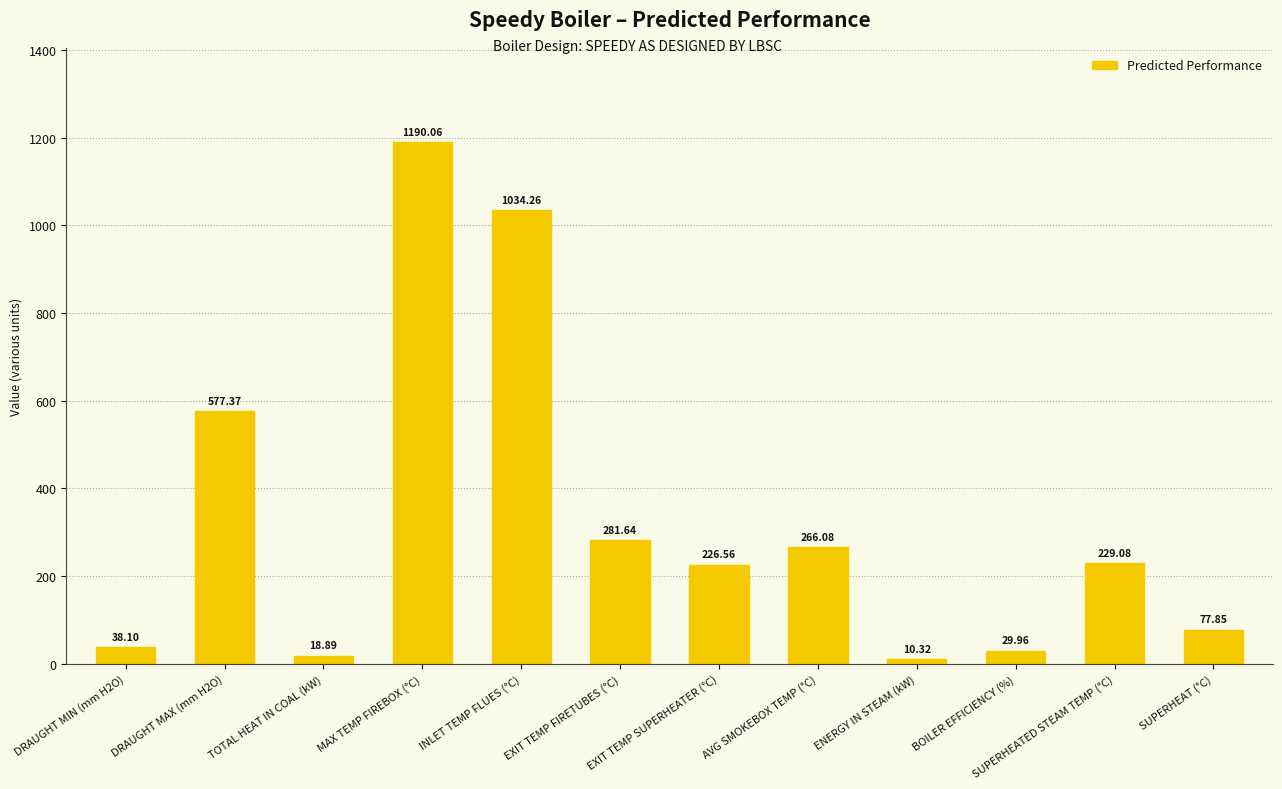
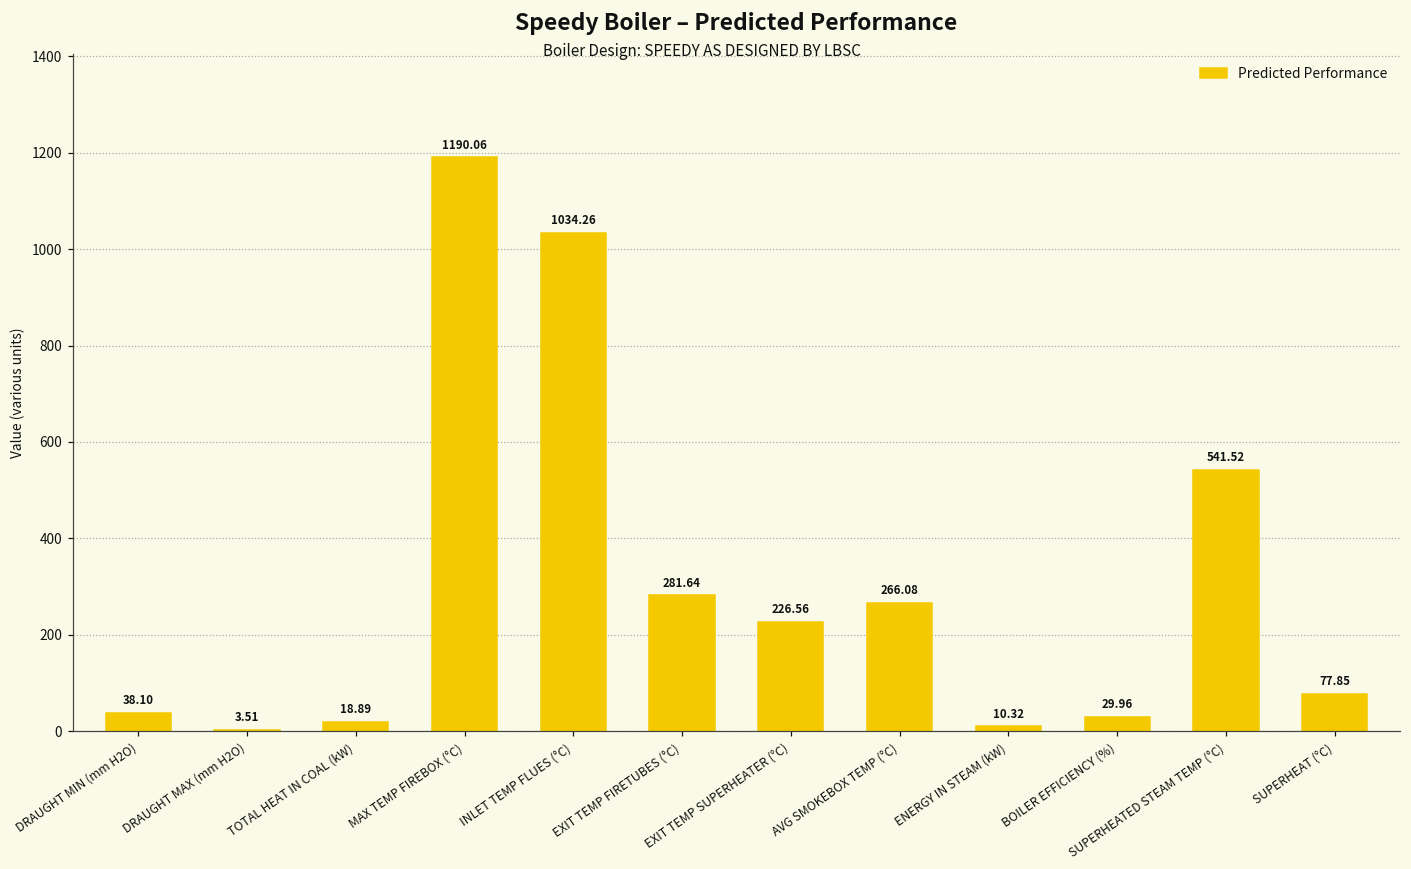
  {
    "DRAUGHT MIN (mm H2O)": 38.10,
-   "DRAUGHT MAX (mm H2O)": 577.37,
+   "DRAUGHT MAX (mm H2O)": 3.51,
    "TOTAL HEAT IN COAL (kW)": 18.89,
    "MAX TEMP FIREBOX (°C)": 1190.06,
    "INLET TEMP FLUES (°C)": 1034.26,
    "EXIT TEMP FIRETUBES (°C)": 281.64,
    "EXIT TEMP SUPERHEATER (°C)": 226.56,
    "AVG SMOKEBOX TEMP (°C)": 266.08,
    "ENERGY IN STEAM (kW)": 10.32,
    "BOILER EFFICIENCY (%)": 29.96,
-   "SUPERHEATED STEAM TEMP (°C)": 229.08,
+   "SUPERHEATED STEAM TEMP (°C)": 541.52,
    "SUPERHEAT (°C)": 77.85
  }
